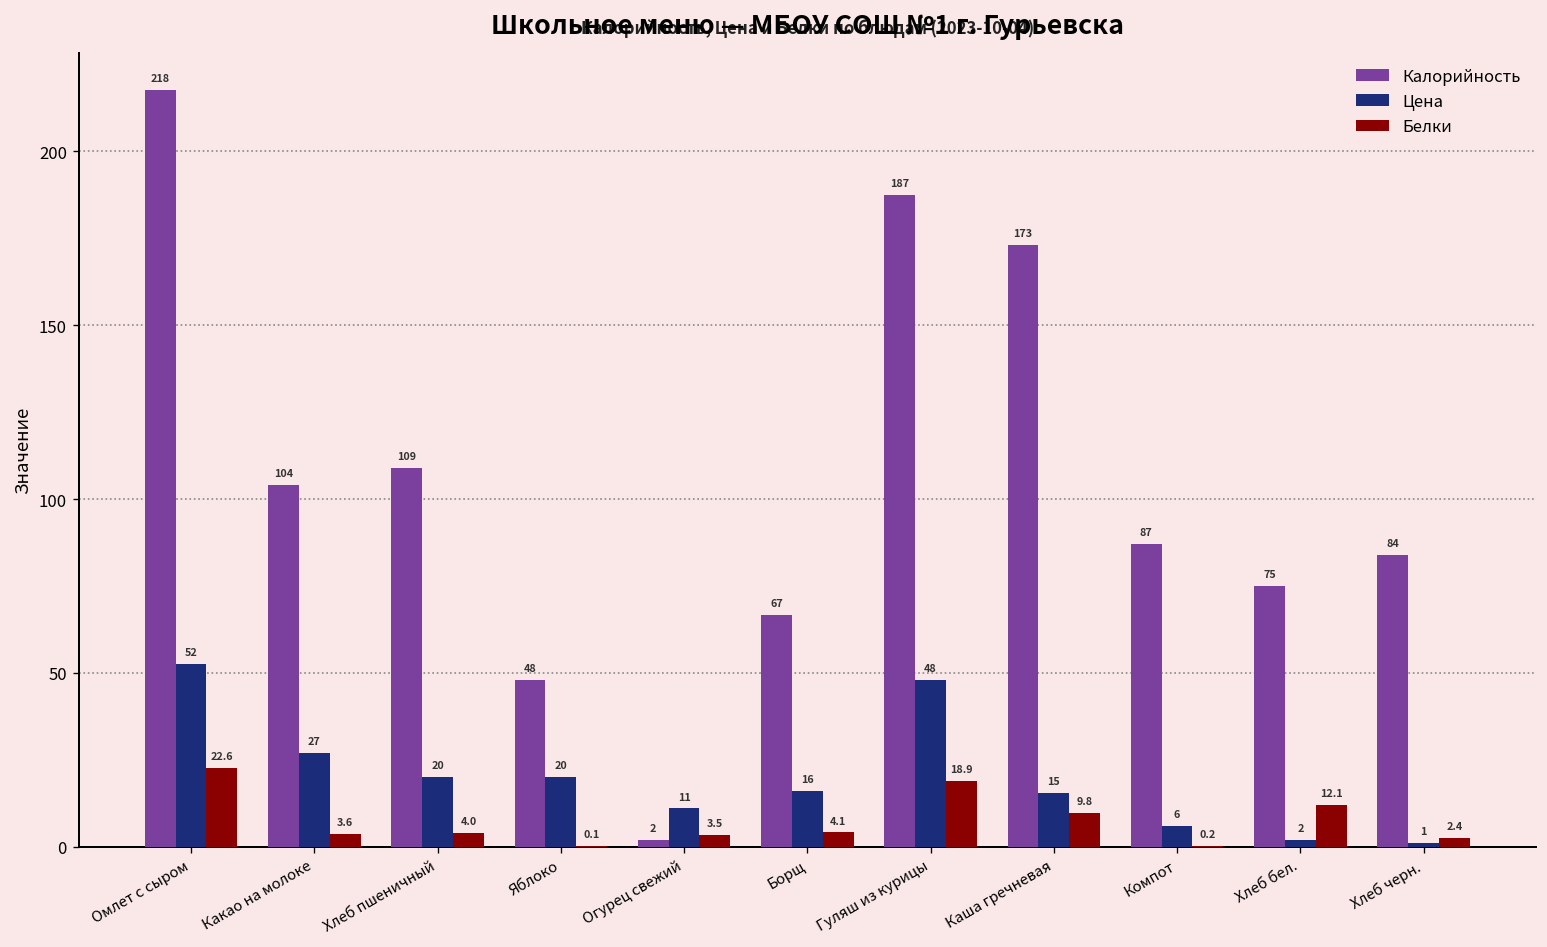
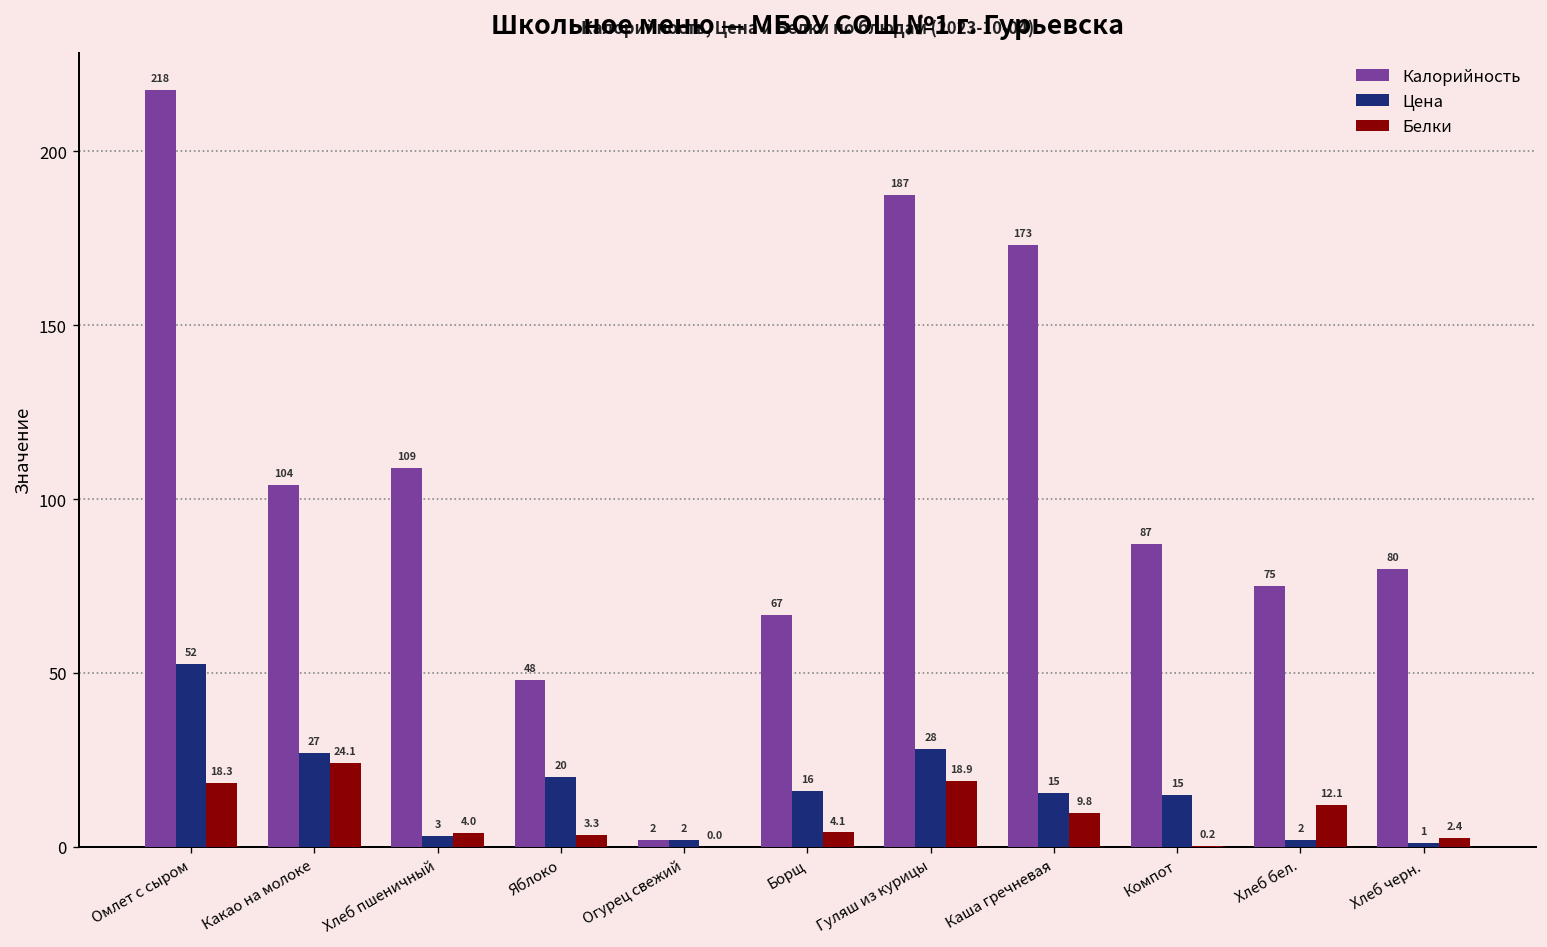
  {
    "Калорийность": {
      "Омлет с сыром": 218,
      "Какао на молоке": 104,
      "Хлеб пшеничный": 109,
      "Яблоко": 48,
      "Огурец свежий": 2,
      "Борщ": 67,
      "Гуляш из курицы": 187,
      "Каша гречневая": 173,
      "Компот": 87,
      "Хлеб бел.": 75,
-     "Хлеб черн.": 84
+     "Хлеб черн.": 80
    },
    "Цена": {
      "Омлет с сыром": 52,
      "Какао на молоке": 27,
-     "Хлеб пшеничный": 20,
+     "Хлеб пшеничный": 3,
      "Яблоко": 20,
-     "Огурец свежий": 11,
+     "Огурец свежий": 2,
      "Борщ": 16,
-     "Гуляш из курицы": 48,
+     "Гуляш из курицы": 28,
      "Каша гречневая": 15,
-     "Компот": 6,
+     "Компот": 15,
      "Хлеб бел.": 2,
      "Хлеб черн.": 1
    },
    "Белки": {
-     "Омлет с сыром": 22.6,
-     "Какао на молоке": 3.6,
+     "Омлет с сыром": 18.3,
+     "Какао на молоке": 24.1,
      "Хлеб пшеничный": 4.0,
-     "Яблоко": 0.1,
-     "Огурец свежий": 3.5,
+     "Яблоко": 3.3,
+     "Огурец свежий": 0.0,
      "Борщ": 4.1,
      "Гуляш из курицы": 18.9,
      "Каша гречневая": 9.8,
      "Компот": 0.2,
      "Хлеб бел.": 12.1,
      "Хлеб черн.": 2.4
    }
  }
